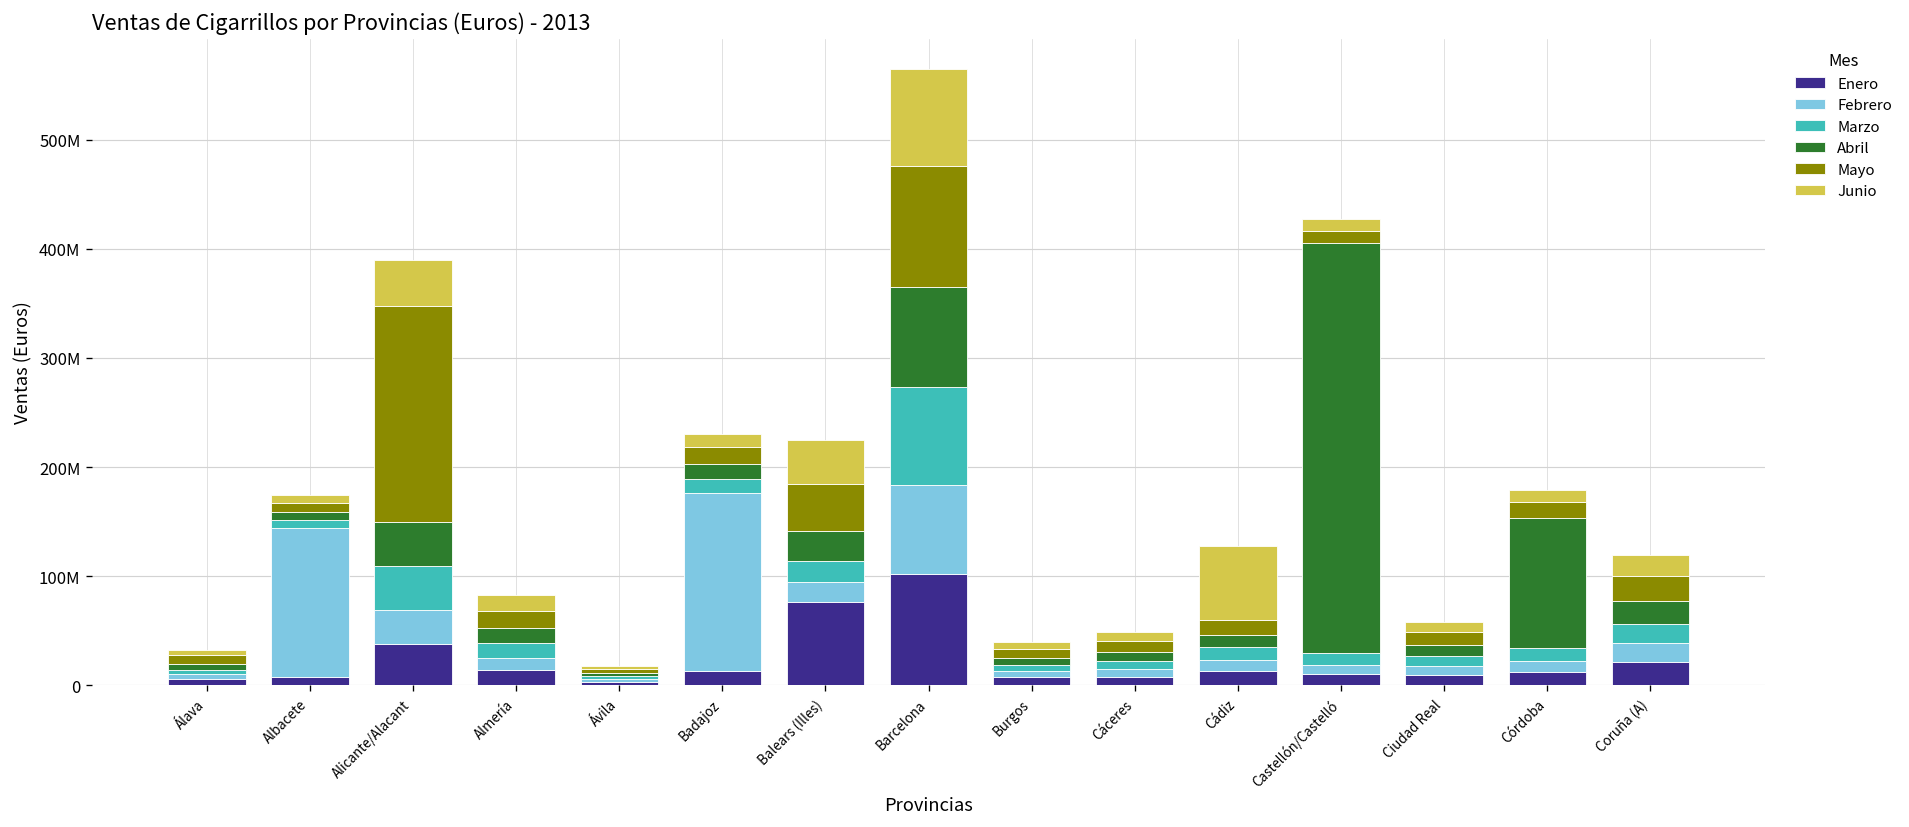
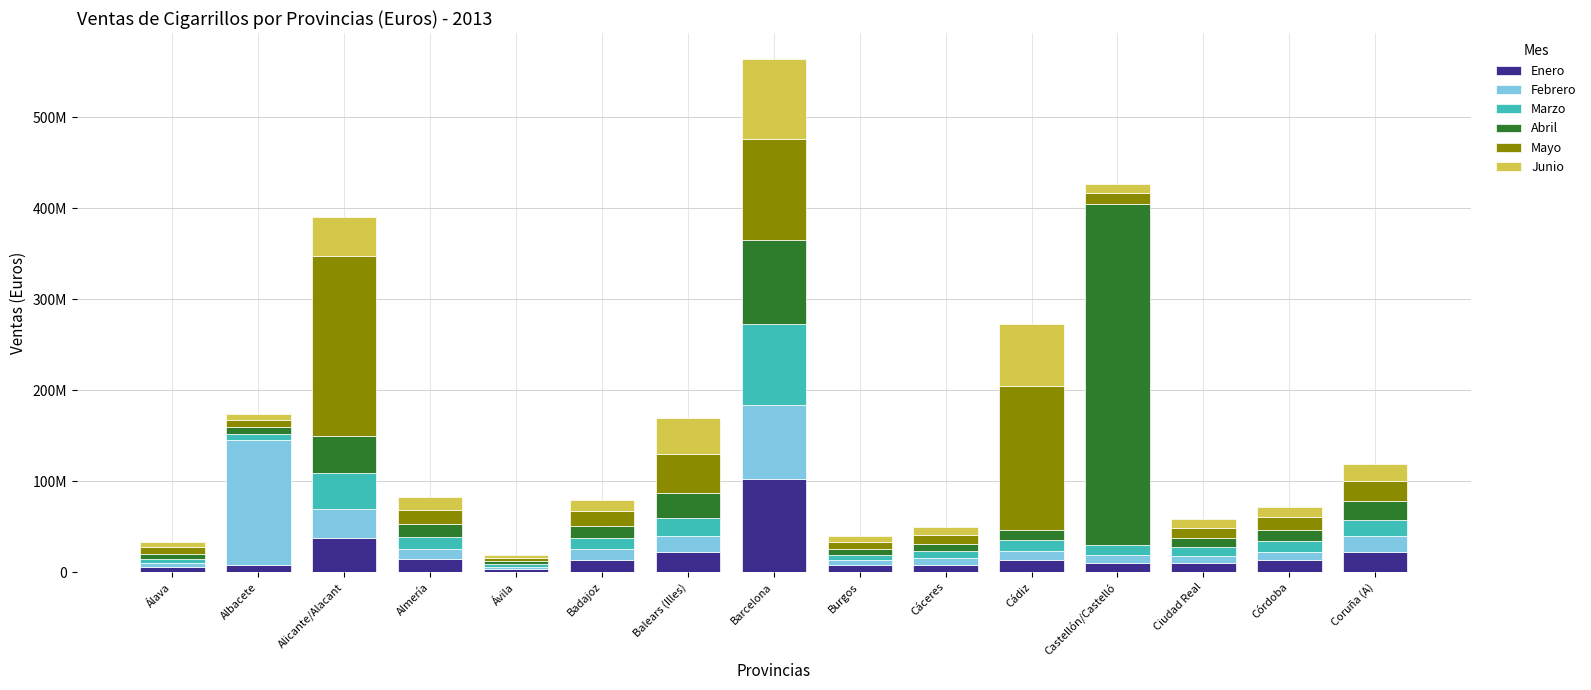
  {
    "Enero": {
      "Álava": 10000000,
      "Albacete": 10000000,
      "Alicante/Alacant": 40000000,
      "Almería": 10000000,
      "Ávila": 0,
      "Badajoz": 10000000,
-     "Balears (Illes)": 80000000,
+     "Balears (Illes)": 20000000,
      "Barcelona": 100000000,
      "Burgos": 10000000,
      "Cáceres": 10000000,
      "Cádiz": 10000000,
      "Castellón/Castelló": 10000000,
      "Ciudad Real": 10000000,
      "Córdoba": 10000000,
      "Coruña (A)": 20000000
    },
    "Febrero": {
      "Álava": 0,
      "Albacete": 140000000,
      "Alicante/Alacant": 30000000,
      "Almería": 10000000,
-     "Badajoz": 160000000,
+     "Badajoz": 10000000,
      "Balears (Illes)": 20000000,
      "Barcelona": 80000000,
      "Burgos": 0,
      "Cáceres": 10000000,
      "Cádiz": 10000000,
      "Castellón/Castelló": 10000000,
      "Ciudad Real": 10000000,
      "Córdoba": 10000000,
      "Coruña (A)": 20000000
    },
    "Marzo": {
      "Álava": 0,
      "Albacete": 10000000,
      "Alicante/Alacant": 40000000,
      "Almería": 10000000,
      "Ávila": 0,
      "Badajoz": 10000000,
      "Balears (Illes)": 20000000,
      "Barcelona": 90000000,
      "Burgos": 10000000,
      "Cáceres": 10000000,
      "Cádiz": 10000000,
      "Castellón/Castelló": 10000000,
      "Ciudad Real": 10000000,
      "Córdoba": 10000000,
      "Coruña (A)": 20000000
    },
    "Abril": {
      "Álava": 10000000,
      "Albacete": 10000000,
      "Alicante/Alacant": 40000000,
      "Almería": 10000000,
      "Ávila": 0,
      "Badajoz": 10000000,
      "Balears (Illes)": 30000000,
      "Barcelona": 90000000,
      "Burgos": 10000000,
      "Cáceres": 10000000,
      "Cádiz": 10000000,
      "Castellón/Castelló": 380000000,
      "Ciudad Real": 10000000,
-     "Córdoba": 120000000,
+     "Córdoba": 10000000,
      "Coruña (A)": 20000000
    },
    "Mayo": {
      "Álava": 10000000,
      "Albacete": 10000000,
      "Alicante/Alacant": 200000000,
      "Almería": 20000000,
      "Ávila": 0,
      "Badajoz": 20000000,
      "Balears (Illes)": 40000000,
      "Barcelona": 110000000,
      "Burgos": 10000000,
      "Cáceres": 10000000,
-     "Cádiz": 10000000,
+     "Cádiz": 160000000,
      "Castellón/Castelló": 10000000,
      "Ciudad Real": 10000000,
      "Córdoba": 10000000,
      "Coruña (A)": 20000000
    },
    "Junio": {
      "Álava": 10000000,
      "Albacete": 10000000,
      "Alicante/Alacant": 40000000,
      "Almería": 10000000,
      "Ávila": 0,
      "Badajoz": 10000000,
      "Balears (Illes)": 40000000,
      "Barcelona": 90000000,
      "Burgos": 10000000,
      "Cáceres": 10000000,
      "Cádiz": 70000000,
      "Castellón/Castelló": 10000000,
      "Ciudad Real": 10000000,
      "Córdoba": 10000000,
      "Coruña (A)": 20000000
    }
  }
